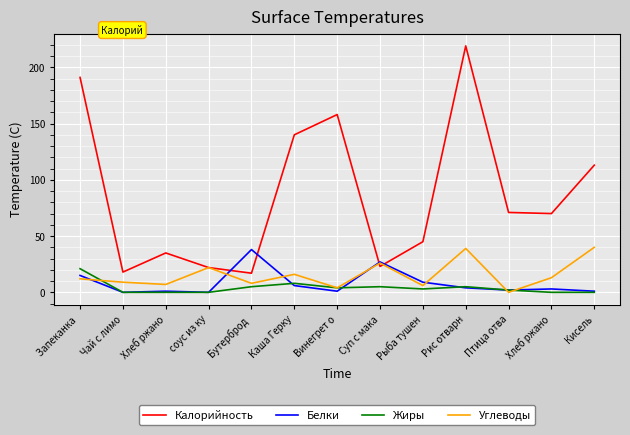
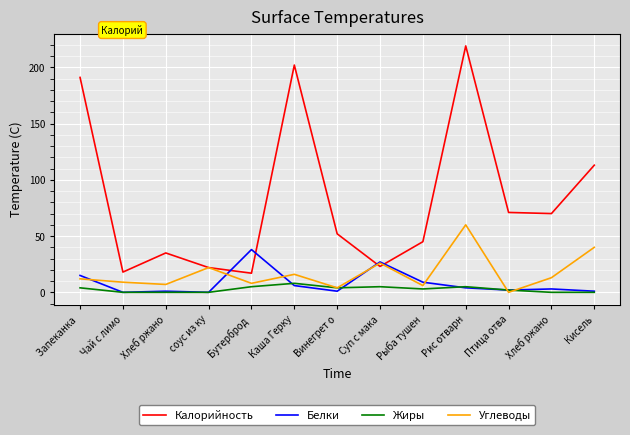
  {
    "Калорийность": {
      "Запеканка": 191,
      "Чай с лимо": 18,
      "Бутерброд": 17,
-     "Каша Герку": 140,
-     "Винегрет о": 158,
+     "Каша Герку": 202,
+     "Винегрет о": 52,
      "Суп с мака": 23,
      "Рыба тушен": 45,
      "Рис отварн": 219,
      "Птица отва": 71,
      "Кисель": 113
    },
    "Белки": {
      "Запеканка": 15,
      "Бутерброд": 38,
      "Винегрет о": 1,
      "Рыба тушен": 9
    },
    "Жиры": {
-     "Запеканка": 21,
+     "Запеканка": 4,
      "Бутерброд": 5,
      "Суп с мака": 5,
      "Рыба тушен": 3
    },
    "Углеводы": {
      "Запеканка": 12,
      "Чай с лимо": 9,
      "Бутерброд": 8,
      "Каша Герку": 16,
      "Рыба тушен": 6,
-     "Рис отварн": 39,
+     "Рис отварн": 60,
      "Кисель": 40
    }
  }
